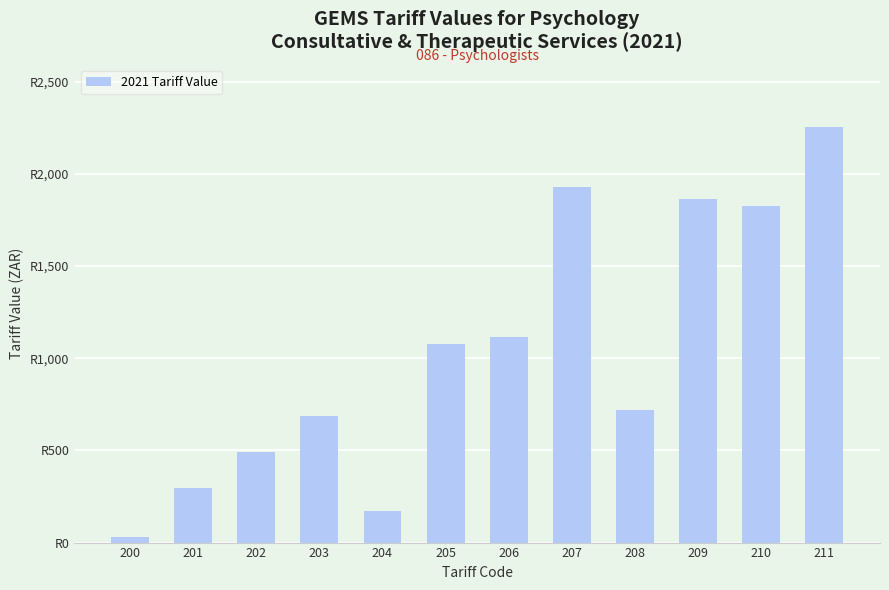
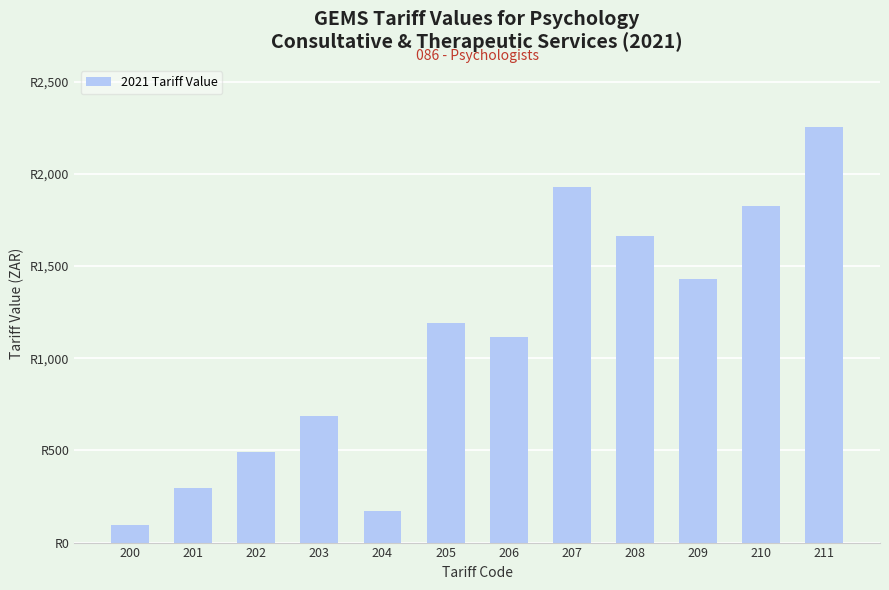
  {
-   "200": "R30",
+   "200": "R100",
    "201": "R290",
    "202": "R490",
    "203": "R690",
    "204": "R170",
-   "205": "R1,080",
+   "205": "R1,190",
    "206": "R1,110",
    "207": "R1,930",
-   "208": "R720",
-   "209": "R1,860",
+   "208": "R1,670",
+   "209": "R1,430",
    "210": "R1,820",
    "211": "R2,250"
  }
